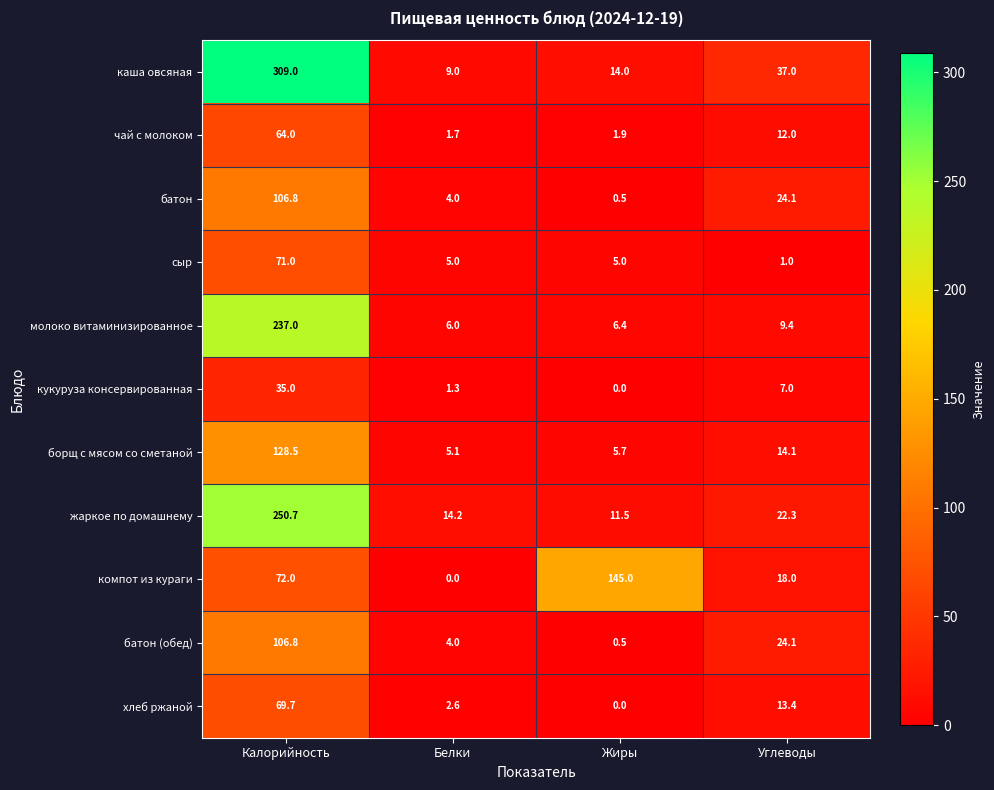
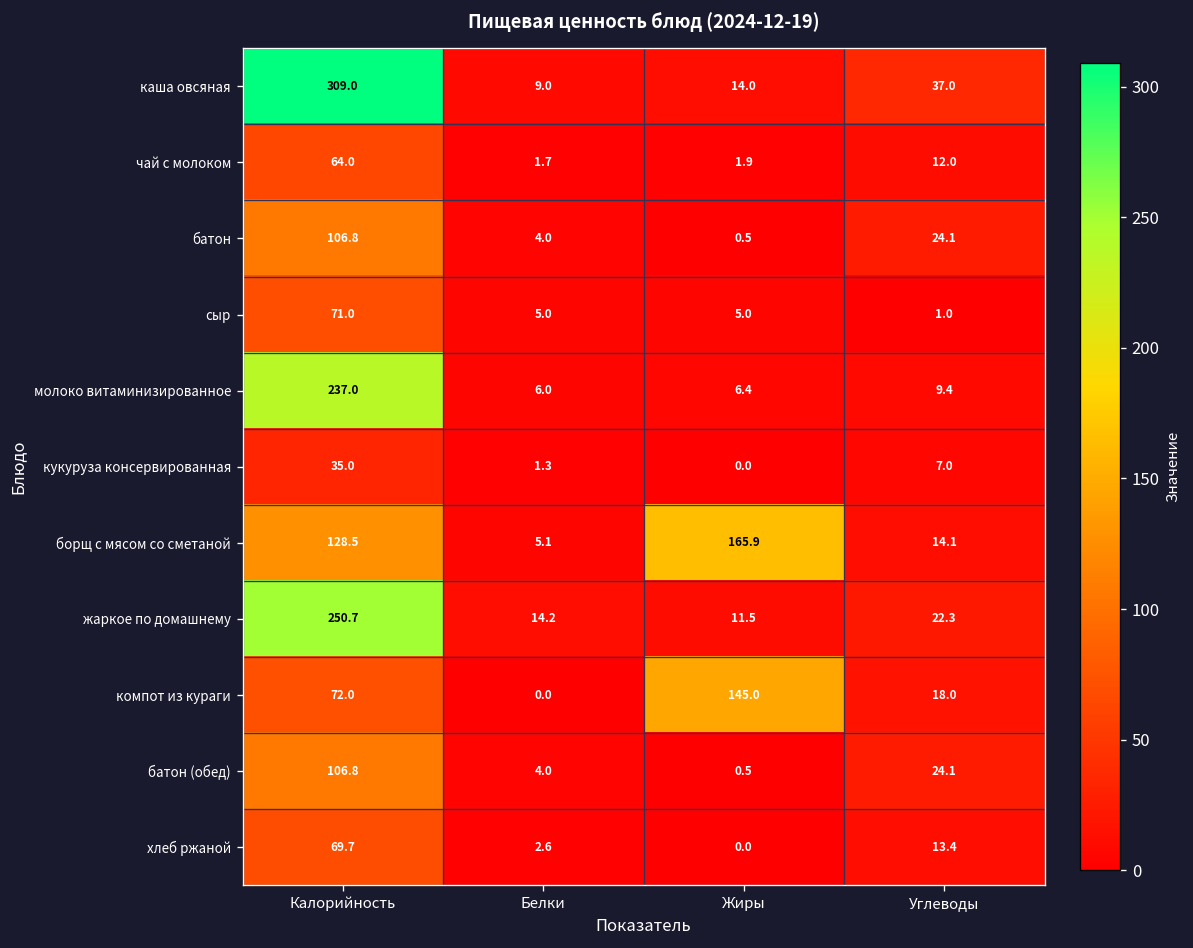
  {
    "каша овсяная": {
      "Калорийность": 309.0,
      "Белки": 9.0,
      "Жиры": 14.0,
      "Углеводы": 37.0
    },
    "чай с молоком": {
      "Калорийность": 64.0,
      "Белки": 1.7,
      "Жиры": 1.9,
      "Углеводы": 12.0
    },
    "батон": {
      "Калорийность": 106.8,
      "Белки": 4.0,
      "Жиры": 0.5,
      "Углеводы": 24.1
    },
    "сыр": {
      "Калорийность": 71.0,
      "Белки": 5.0,
      "Жиры": 5.0,
      "Углеводы": 1.0
    },
    "молоко витаминизированное": {
      "Калорийность": 237.0,
      "Белки": 6.0,
      "Жиры": 6.4,
      "Углеводы": 9.4
    },
    "кукуруза консервированная": {
      "Калорийность": 35.0,
      "Белки": 1.3,
      "Жиры": 0.0,
      "Углеводы": 7.0
    },
    "борщ с мясом со сметаной": {
      "Калорийность": 128.5,
      "Белки": 5.1,
-     "Жиры": 5.7,
+     "Жиры": 165.9,
      "Углеводы": 14.1
    },
    "жаркое по домашнему": {
      "Калорийность": 250.7,
      "Белки": 14.2,
      "Жиры": 11.5,
      "Углеводы": 22.3
    },
    "компот из кураги": {
      "Калорийность": 72.0,
      "Белки": 0.0,
      "Жиры": 145.0,
      "Углеводы": 18.0
    },
    "батон (обед)": {
      "Калорийность": 106.8,
      "Белки": 4.0,
      "Жиры": 0.5,
      "Углеводы": 24.1
    },
    "хлеб ржаной": {
      "Калорийность": 69.7,
      "Белки": 2.6,
      "Жиры": 0.0,
      "Углеводы": 13.4
    }
  }
